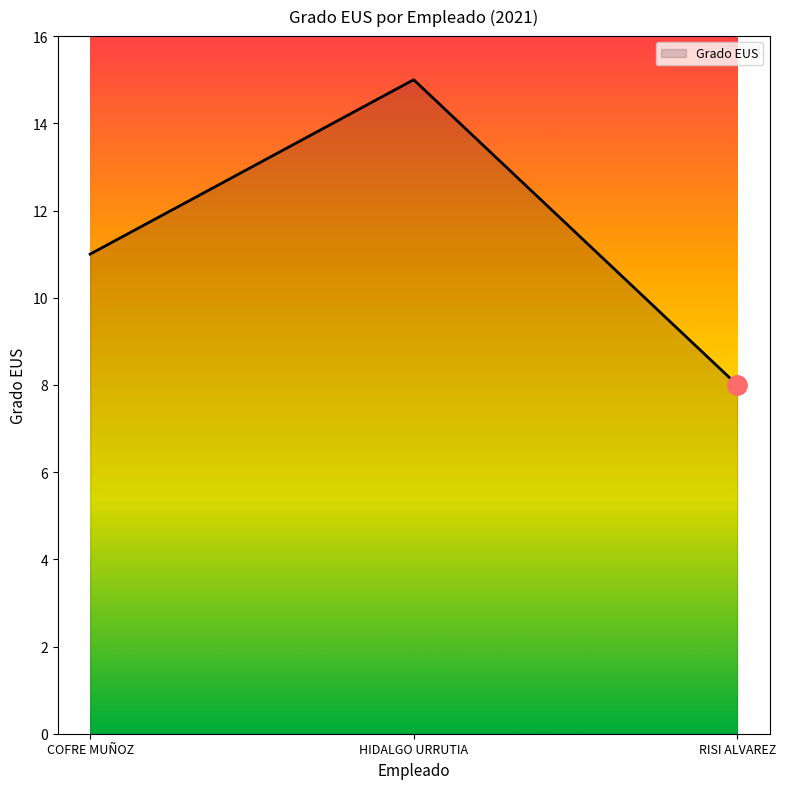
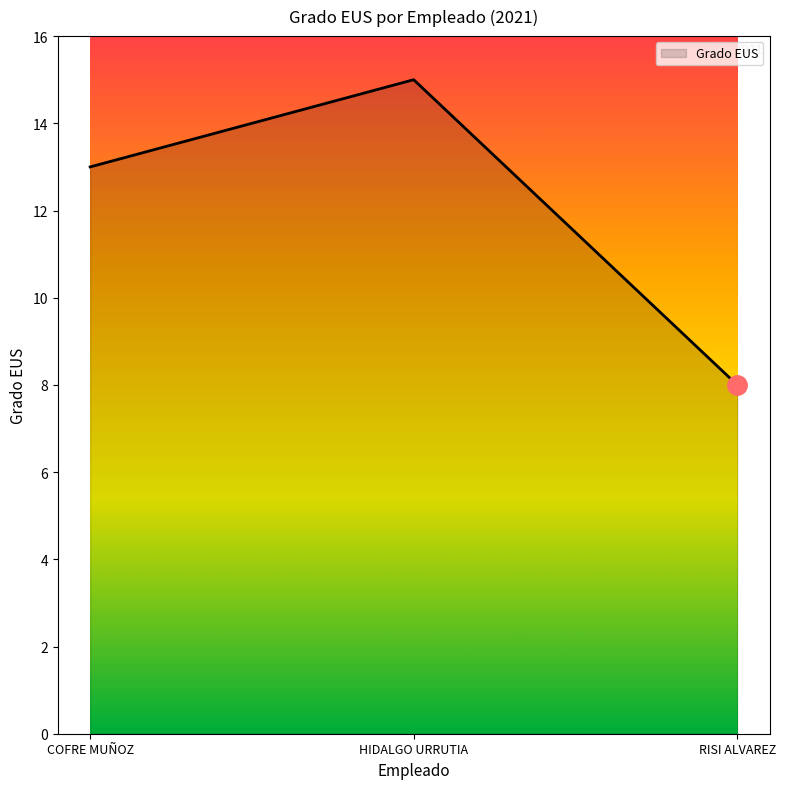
  {
    "Grado EUS": {
-     "COFRE MUÑOZ": 11,
+     "COFRE MUÑOZ": 13,
      "HIDALGO URRUTIA": 15
    }
  }
